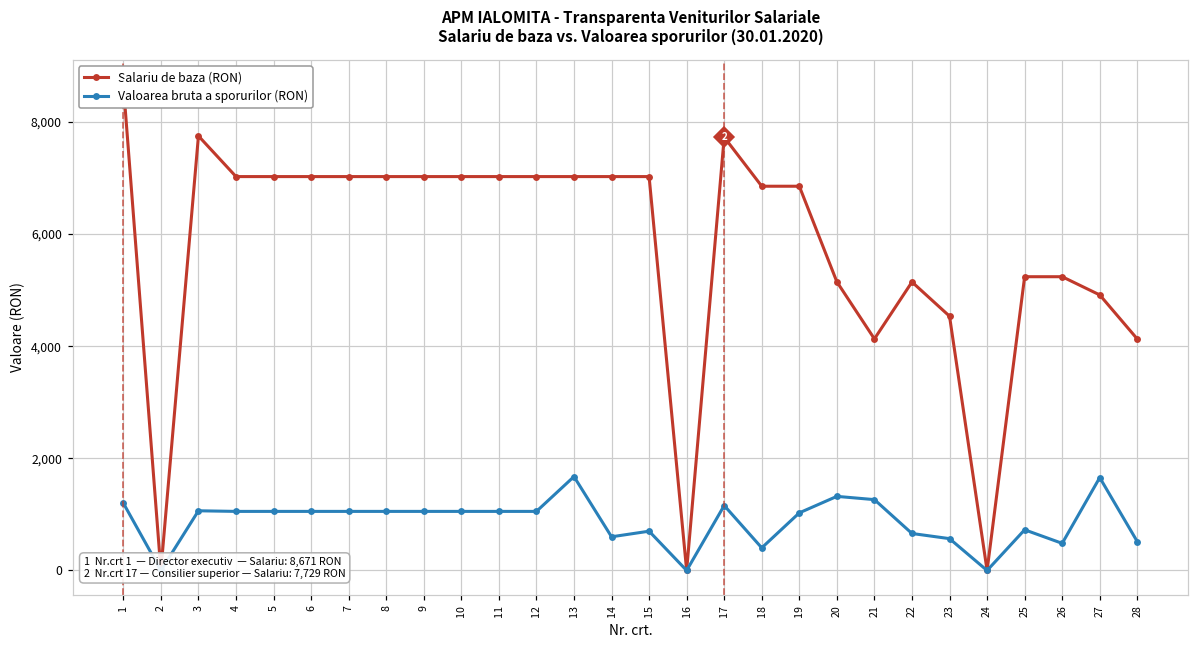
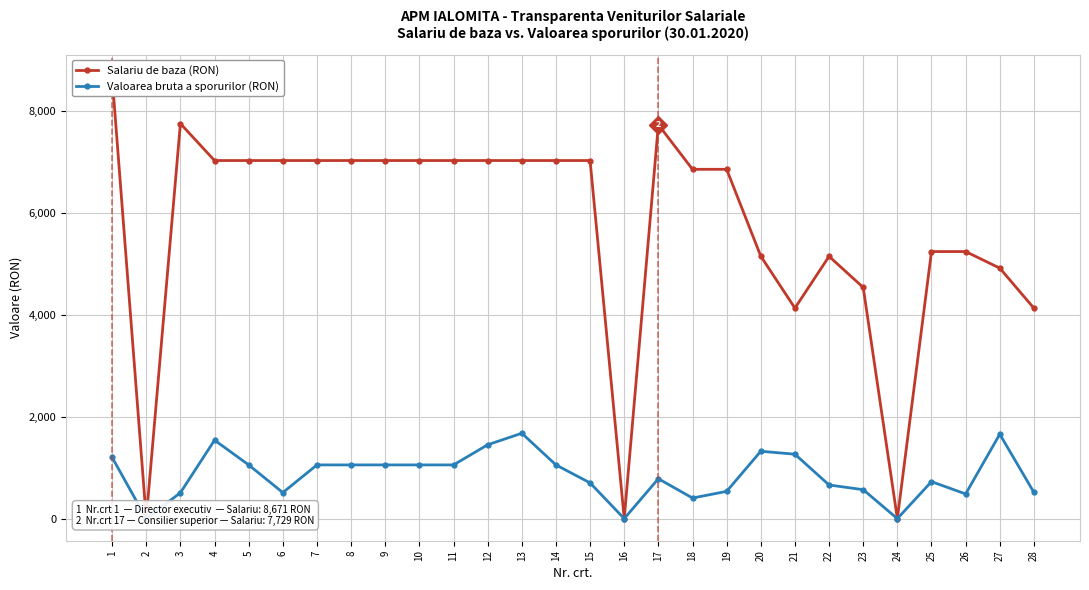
  {
    "Valoarea bruta a sporurilor (RON)": {
      "1": "1,200",
-     "3": "1,100",
-     "4": "1,100",
+     "3": "500",
+     "4": "1,500",
      "5": "1,100",
-     "6": "1,100",
+     "6": "500",
      "7": "1,100",
      "8": "1,100",
      "9": "1,100",
      "10": "1,100",
      "11": "1,100",
-     "12": "1,100",
+     "12": "1,400",
      "13": "1,700",
-     "14": "600",
+     "14": "1,100",
      "15": "700",
-     "17": "1,200",
+     "17": "800",
      "18": "400",
-     "19": "1,000",
+     "19": "500",
      "20": "1,300",
      "21": "1,300",
      "22": "700",
      "23": "600",
      "25": "700",
      "26": "500",
      "27": "1,700",
      "28": "500"
    }
  }
